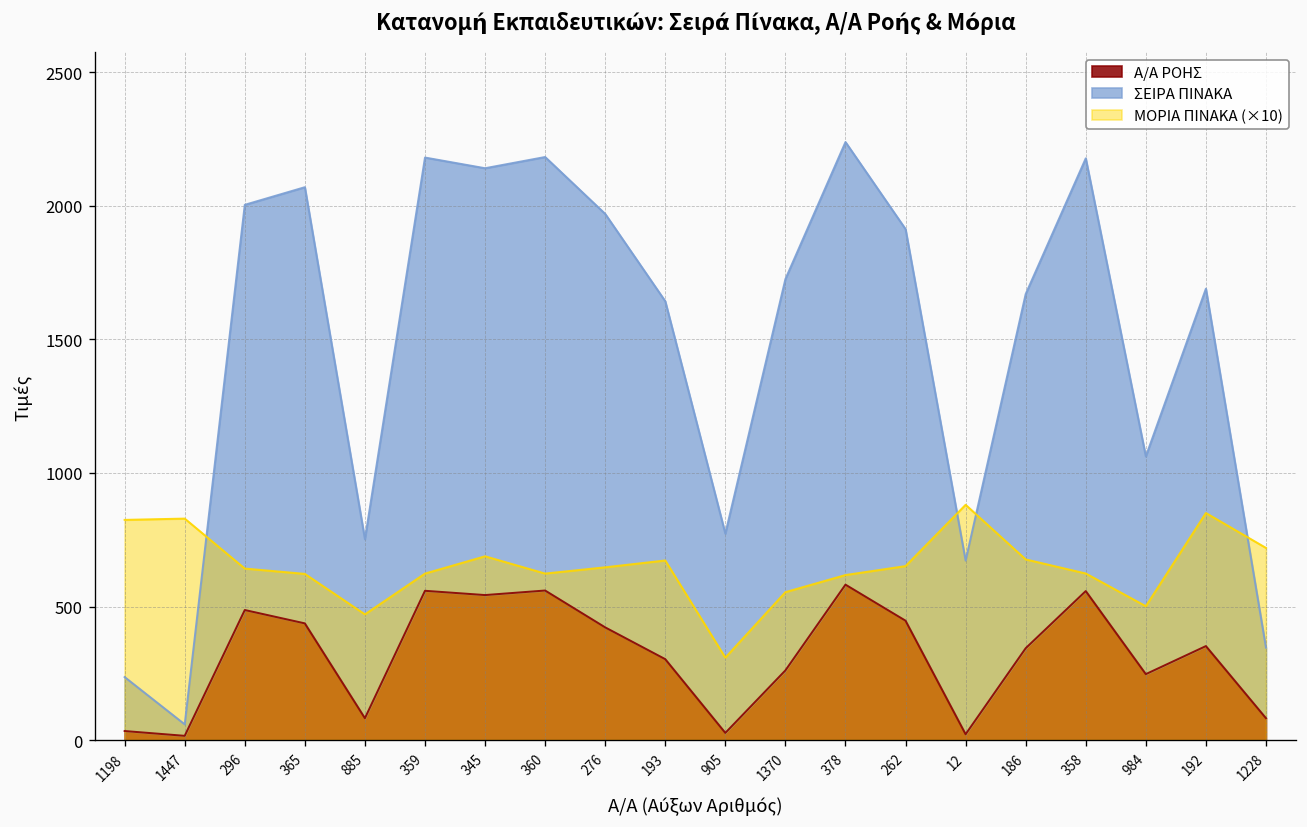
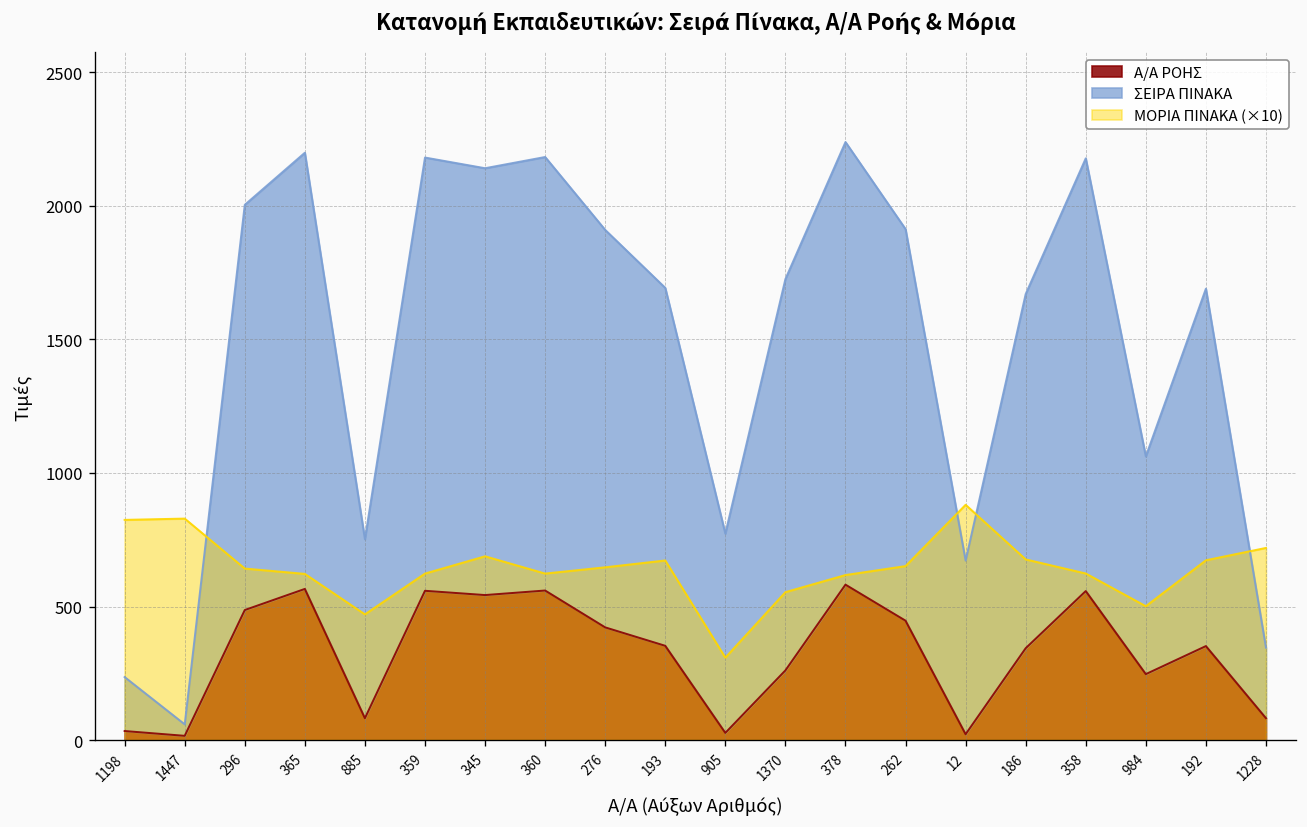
  {
    "Α/Α ΡΟΗΣ": {
      "1198": 30,
      "1447": 20,
      "296": 490,
-     "365": 440,
+     "365": 570,
      "885": 80,
      "359": 560,
      "345": 540,
      "360": 560,
      "276": 420,
-     "193": 300,
+     "193": 350,
      "905": 30,
      "1370": 260,
      "378": 580,
      "262": 450,
      "12": 20,
      "186": 340,
      "358": 560,
      "984": 250,
      "192": 350,
      "1228": 80
    },
    "ΣΕΙΡΑ ΠΙΝΑΚΑ": {
      "1198": 200,
      "1447": 40,
      "296": 1520,
      "365": 1630,
      "885": 670,
      "359": 1620,
      "345": 1600,
      "360": 1620,
-     "276": 1550,
+     "276": 1490,
      "193": 1340,
      "905": 750,
      "1370": 1470,
      "378": 1660,
      "262": 1470,
      "12": 650,
      "186": 1330,
      "358": 1620,
      "984": 820,
      "192": 1340,
      "1228": 260
    },
    "ΜΟΡΙΑ ΠΙΝΑΚΑ (×10)": {
      "1198": 820,
      "1447": 830,
      "296": 640,
      "365": 620,
      "885": 470,
      "359": 620,
      "345": 690,
      "360": 620,
      "276": 650,
      "193": 670,
      "905": 310,
      "1370": 550,
      "378": 620,
      "262": 650,
      "12": 880,
      "186": 680,
      "358": 620,
      "984": 500,
-     "192": 850,
+     "192": 670,
      "1228": 720
    }
  }
